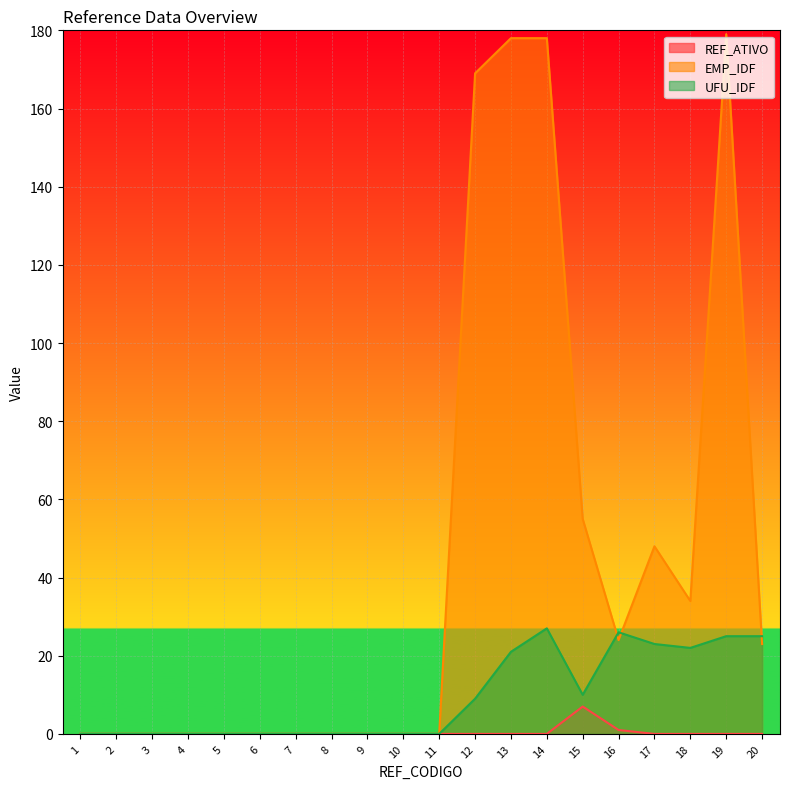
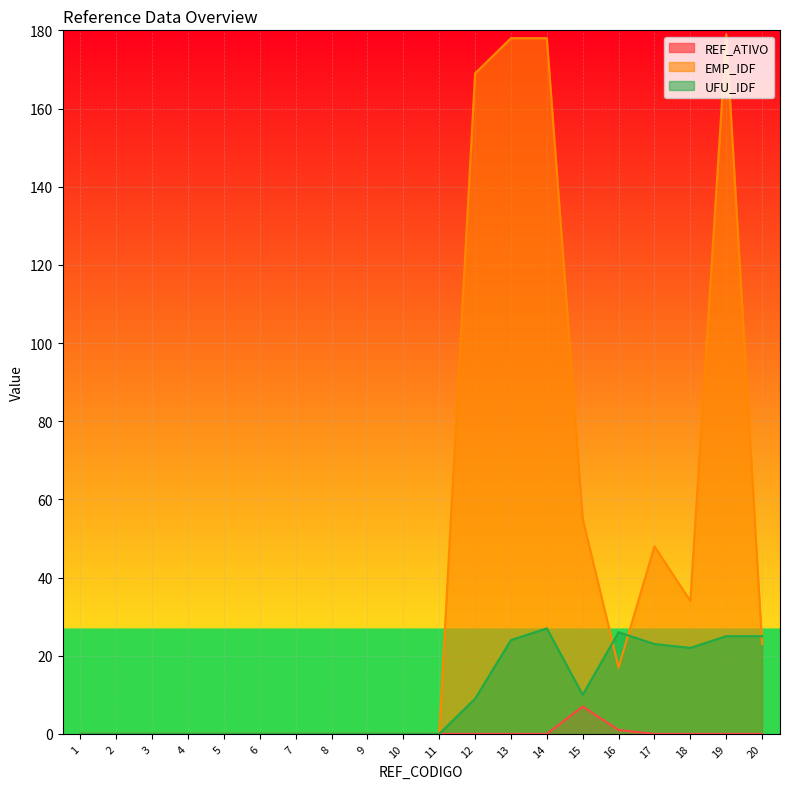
  {
    "REF_ATIVO": {
      "12": 0,
      "13": 0,
      "14": 0,
      "15": 7,
      "16": 1,
      "17": 0,
      "18": 0,
      "19": 0,
      "20": 0
    },
    "EMP_IDF": {
      "12": 169,
      "13": 178,
      "14": 178,
      "15": 55,
-     "16": 24,
+     "16": 17,
      "17": 48,
      "18": 34,
      "19": 179,
      "20": 23
    },
    "UFU_IDF": {
      "12": 9,
-     "13": 21,
+     "13": 24,
      "14": 27,
      "15": 10,
      "16": 26,
      "17": 23,
      "18": 22,
      "19": 25,
      "20": 25
    }
  }
